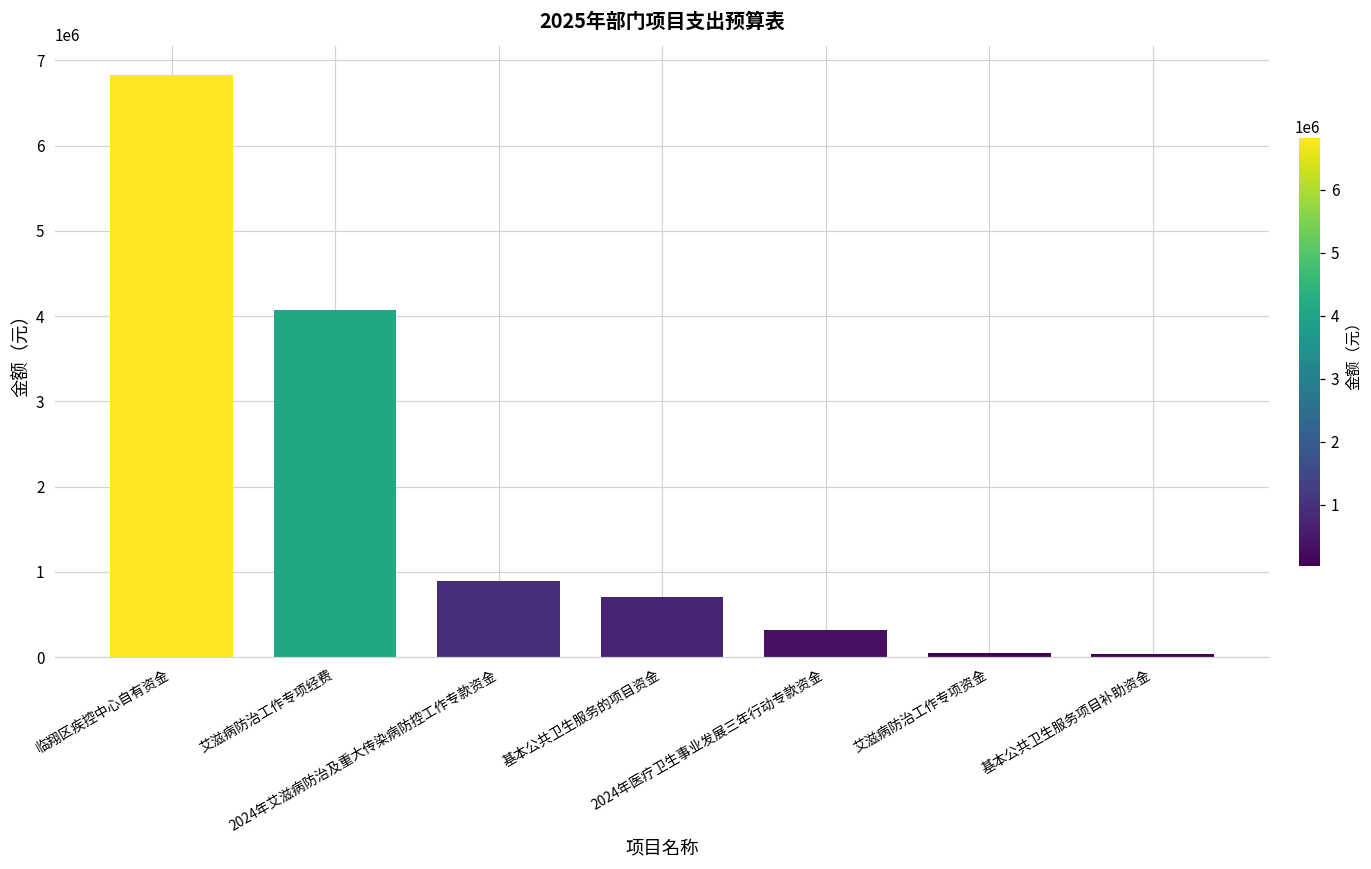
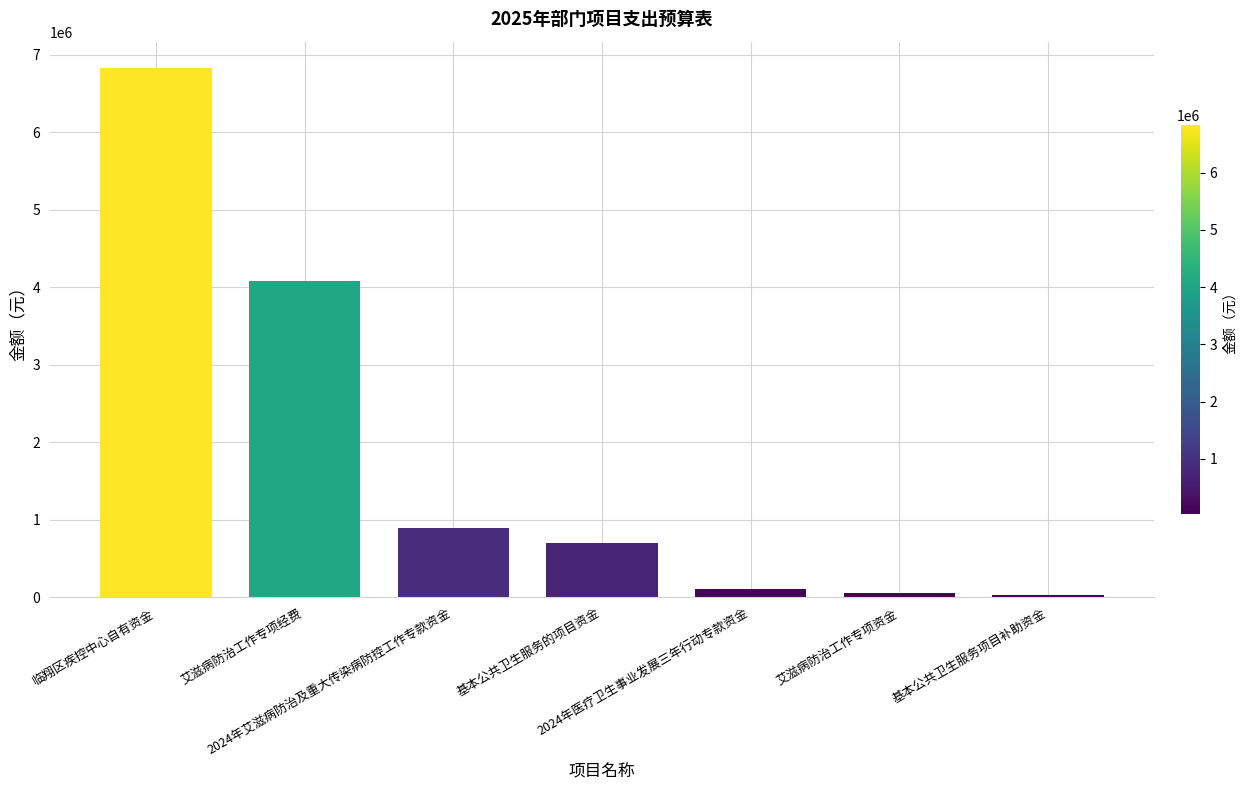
  {
    "临翔区疾控中心自有资金": 6800000,
    "艾滋病防治工作专项经费": 4100000,
    "2024年艾滋病防治及重大传染病防控工作专款资金": 900000,
    "基本公共卫生服务的项目资金": 700000,
-   "2024年医疗卫生事业发展三年行动专款资金": 300000,
+   "2024年医疗卫生事业发展三年行动专款资金": 100000,
    "艾滋病防治工作专项资金": 100000,
    "基本公共卫生服务项目补助资金": 0
  }
